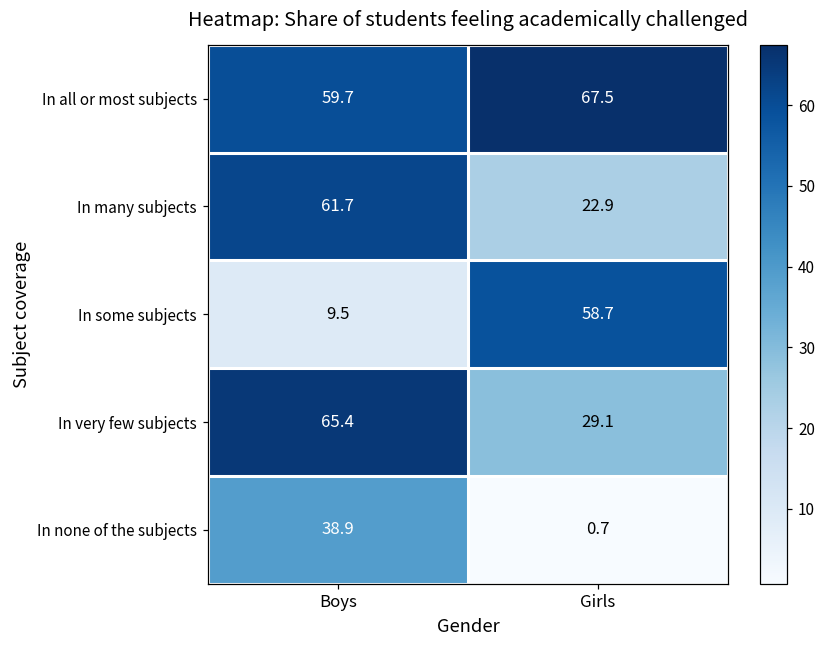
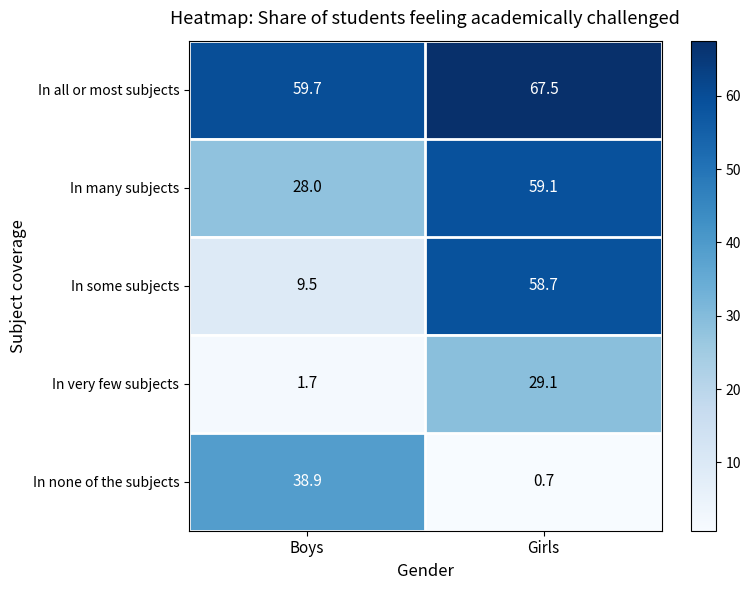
  {
    "In all or most subjects": {
      "Boys": 59.7,
      "Girls": 67.5
    },
    "In many subjects": {
-     "Boys": 61.7,
-     "Girls": 22.9
+     "Boys": 28.0,
+     "Girls": 59.1
    },
    "In some subjects": {
      "Boys": 9.5,
      "Girls": 58.7
    },
    "In very few subjects": {
-     "Boys": 65.4,
+     "Boys": 1.7,
      "Girls": 29.1
    },
    "In none of the subjects": {
      "Boys": 38.9,
      "Girls": 0.7
    }
  }
